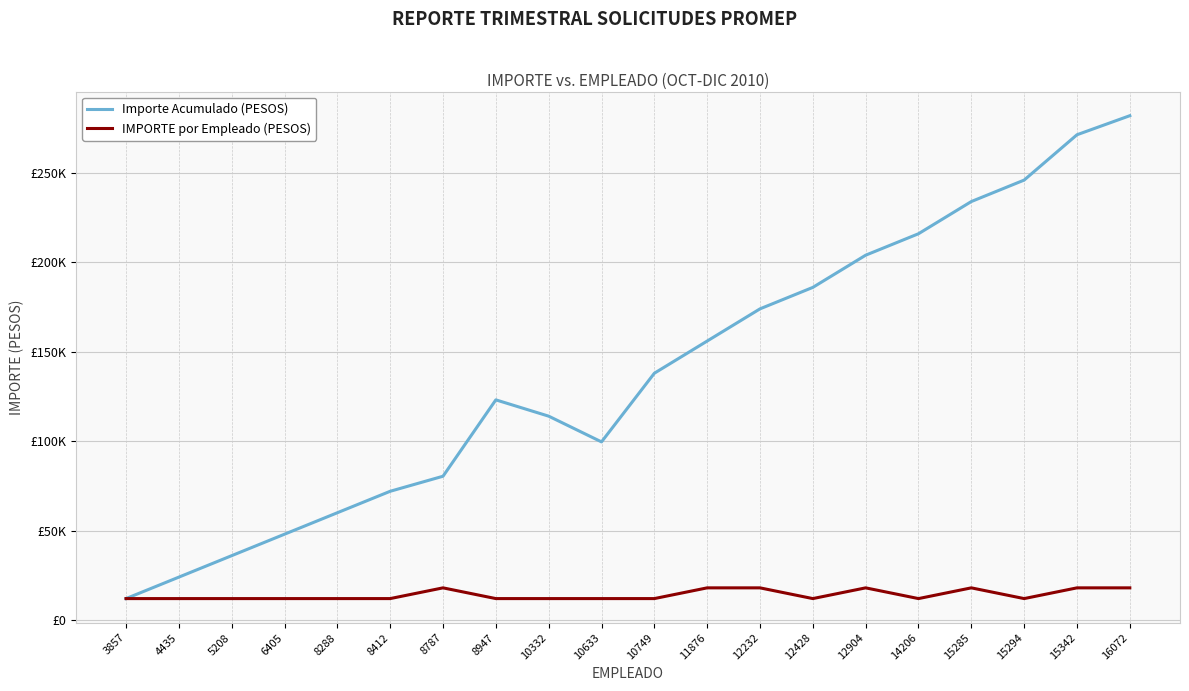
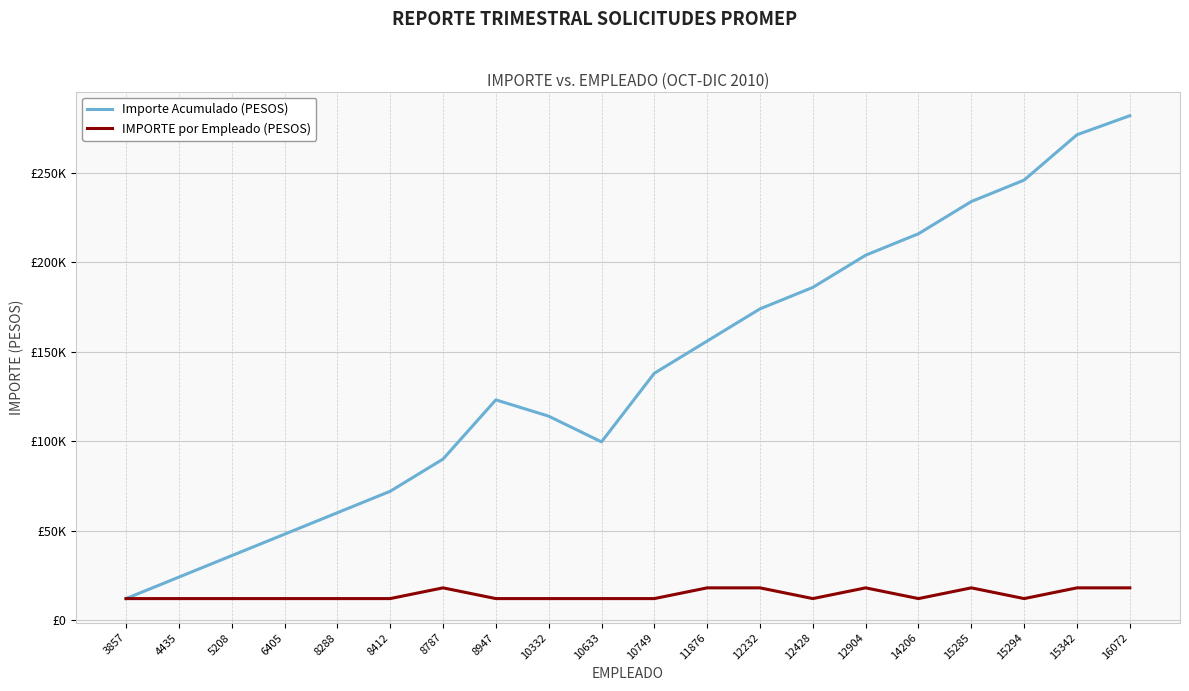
  {
    "Importe Acumulado (PESOS)": {
      "4435": "£24000",
      "5208": "£36000",
      "6405": "£48000",
      "8288": "£60000",
      "8412": "£72000",
-     "8787": "£80000",
+     "8787": "£90000",
      "8947": "£123000",
      "10332": "£114000",
      "10633": "£100000",
      "10749": "£138000",
      "11876": "£156000",
      "12232": "£174000",
      "12428": "£186000",
      "12904": "£204000",
      "14206": "£216000",
      "15285": "£234000",
      "15294": "£246000",
      "15342": "£271000",
      "16072": "£282000"
    },
    "IMPORTE por Empleado (PESOS)": {
      "4435": "£12000",
      "5208": "£12000",
      "6405": "£12000",
      "8288": "£12000",
      "8412": "£12000",
      "8787": "£18000",
      "8947": "£12000",
      "10332": "£12000",
      "10633": "£12000",
      "10749": "£12000",
      "11876": "£18000",
      "12232": "£18000",
      "12428": "£12000",
      "12904": "£18000",
      "14206": "£12000",
      "15285": "£18000",
      "15294": "£12000",
      "15342": "£18000",
      "16072": "£18000"
    }
  }
